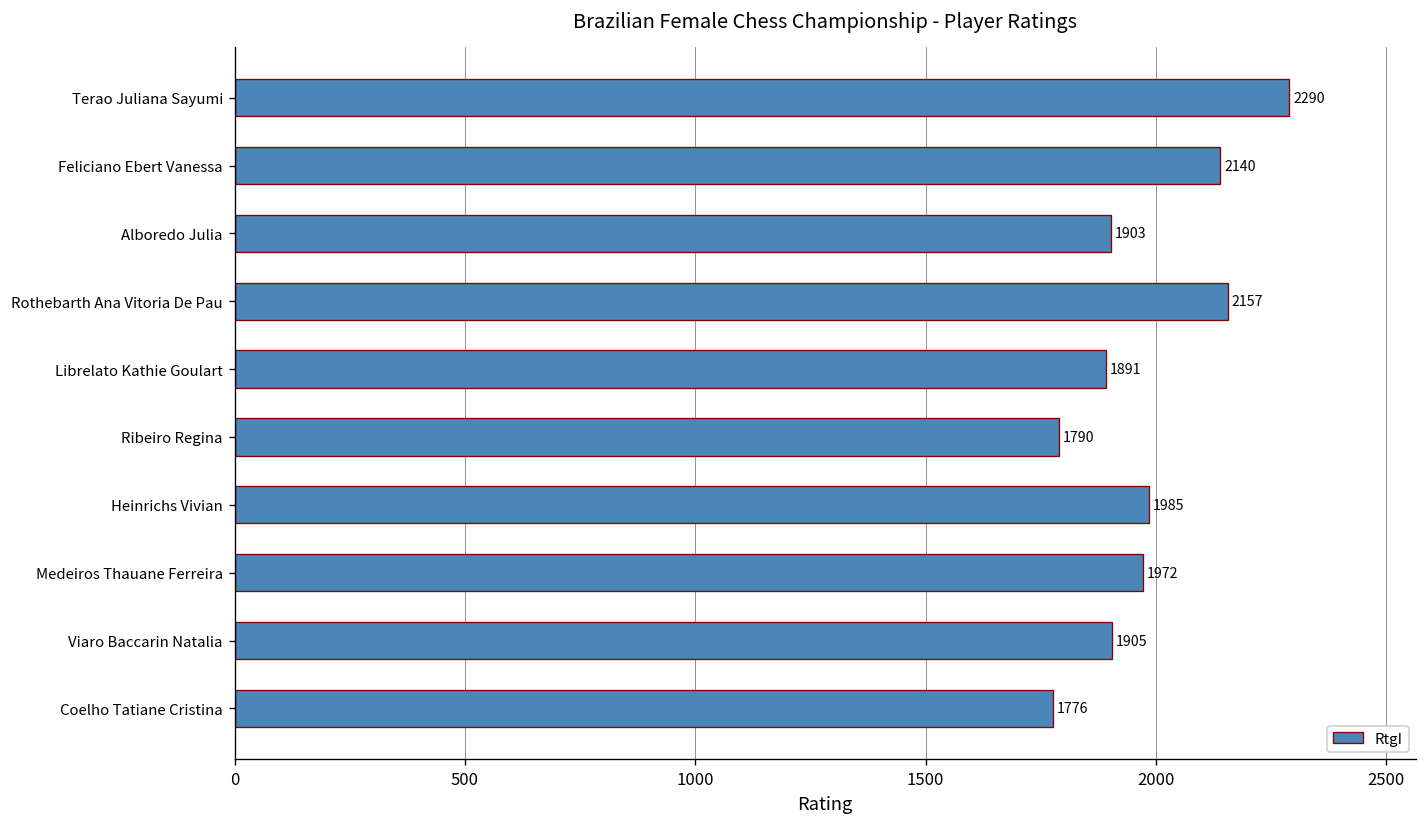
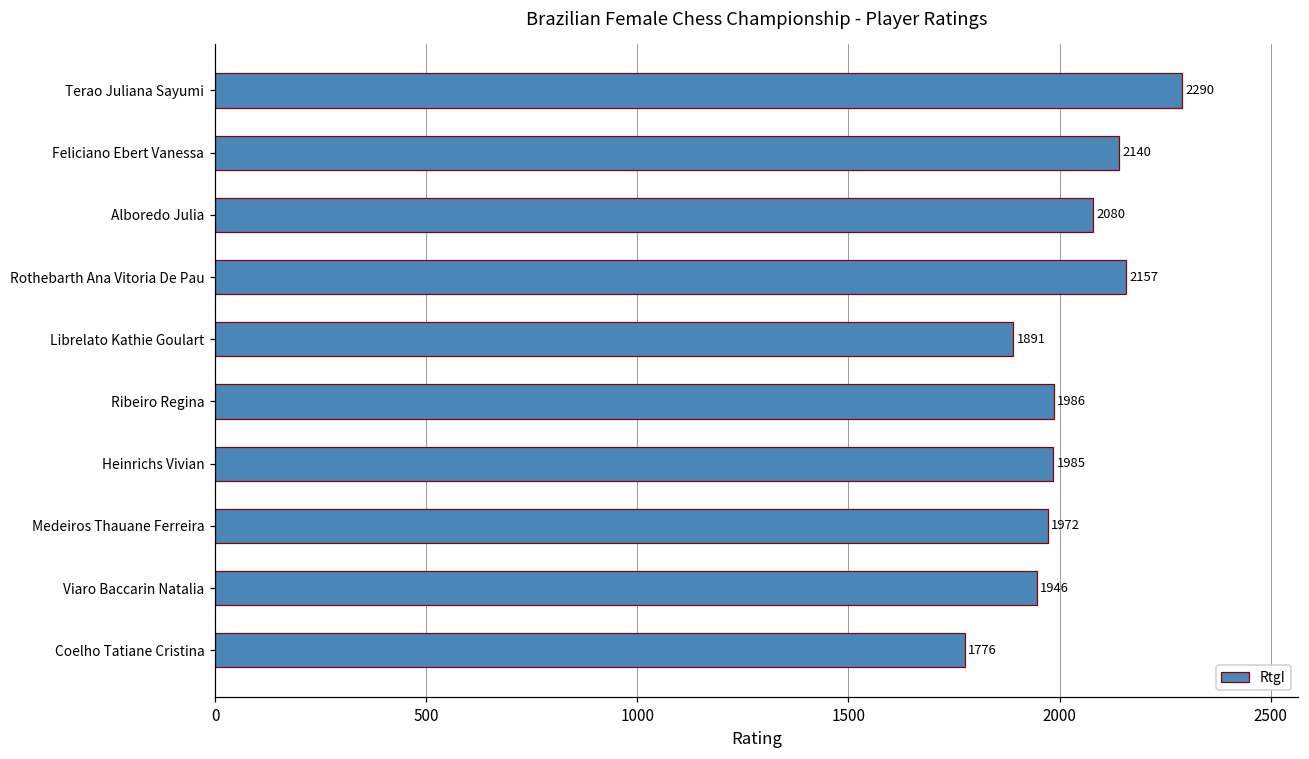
  {
    "Terao Juliana Sayumi": 2290,
    "Feliciano Ebert Vanessa": 2140,
-   "Alboredo Julia": 1903,
+   "Alboredo Julia": 2080,
    "Rothebarth Ana Vitoria De Pau": 2157,
    "Librelato Kathie Goulart": 1891,
-   "Ribeiro Regina": 1790,
+   "Ribeiro Regina": 1986,
    "Heinrichs Vivian": 1985,
    "Medeiros Thauane Ferreira": 1972,
-   "Viaro Baccarin Natalia": 1905,
+   "Viaro Baccarin Natalia": 1946,
    "Coelho Tatiane Cristina": 1776
  }
